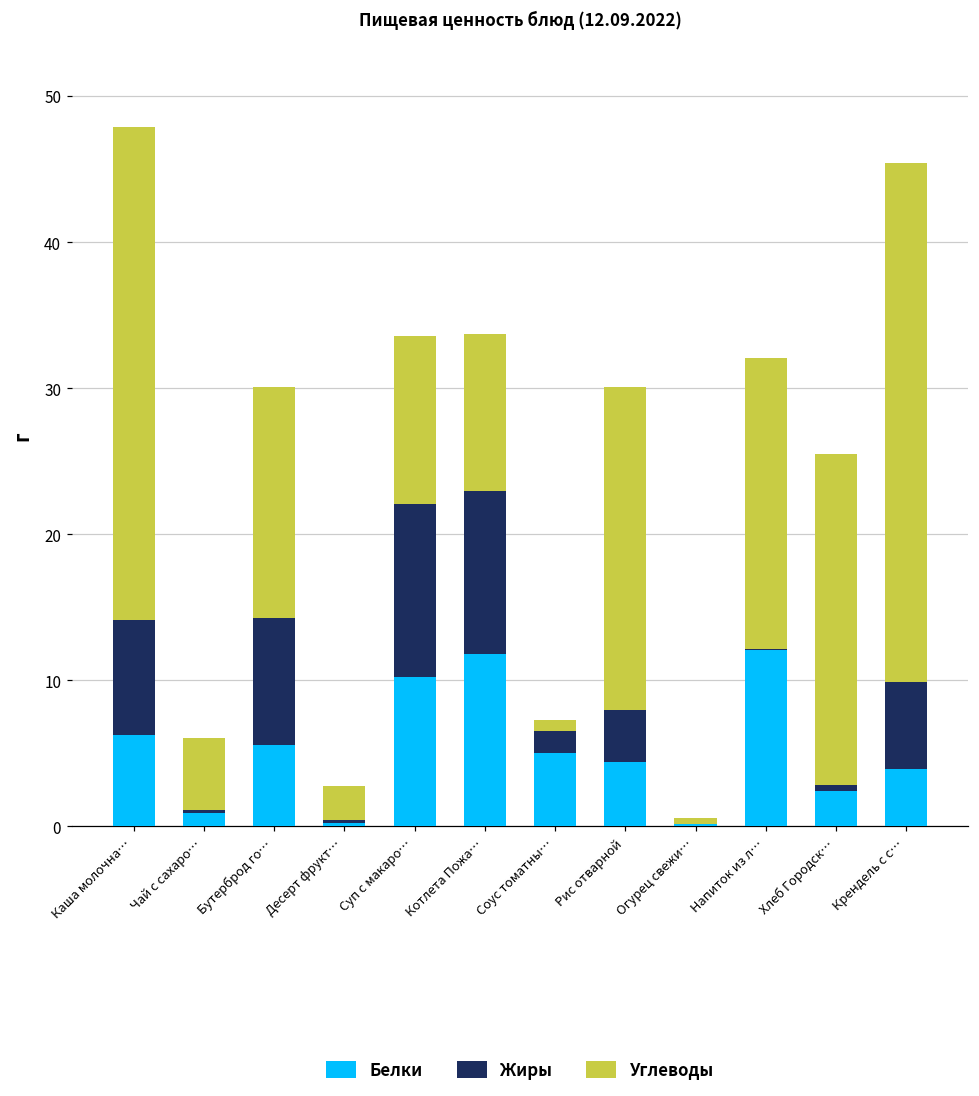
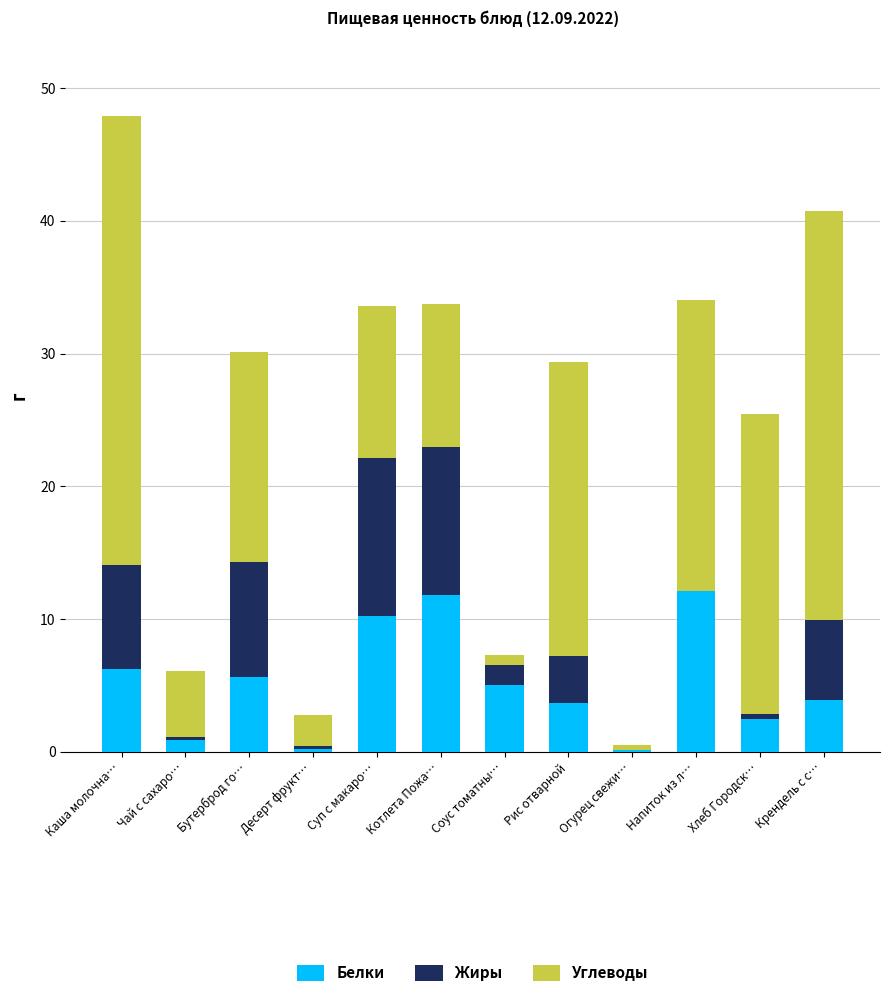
  {
    "Белки": {
      "Каша молочна…": 6.3,
      "Чай с сахаро…": 0.9,
      "Бутерброд го…": 5.6,
      "Десерт фрукт…": 0.2,
      "Суп с макаро…": 10.2,
      "Котлета Пожа…": 11.8,
      "Соус томатны…": 5.0,
-     "Рис отварной": 4.4,
+     "Рис отварной": 3.7,
      "Напиток из л…": 12.1,
      "Хлеб Городск…": 2.5,
      "Крендель с с…": 3.9
    },
    "Жиры": {
      "Каша молочна…": 7.8,
      "Чай с сахаро…": 0.2,
      "Бутерброд го…": 8.7,
      "Десерт фрукт…": 0.2,
      "Суп с макаро…": 11.9,
      "Котлета Пожа…": 11.1,
      "Соус томатны…": 1.5,
      "Рис отварной": 3.5,
      "Хлеб Городск…": 0.4,
      "Крендель с с…": 6.0
    },
    "Углеводы": {
      "Каша молочна…": 33.8,
      "Чай с сахаро…": 4.9,
      "Бутерброд го…": 15.8,
      "Десерт фрукт…": 2.3,
      "Суп с макаро…": 11.5,
      "Котлета Пожа…": 10.8,
      "Соус томатны…": 0.8,
      "Рис отварной": 22.1,
      "Огурец свежи…": 0.4,
-     "Напиток из л…": 20.0,
+     "Напиток из л…": 21.9,
      "Хлеб Городск…": 22.6,
-     "Крендель с с…": 35.6
+     "Крендель с с…": 30.9
    }
  }
